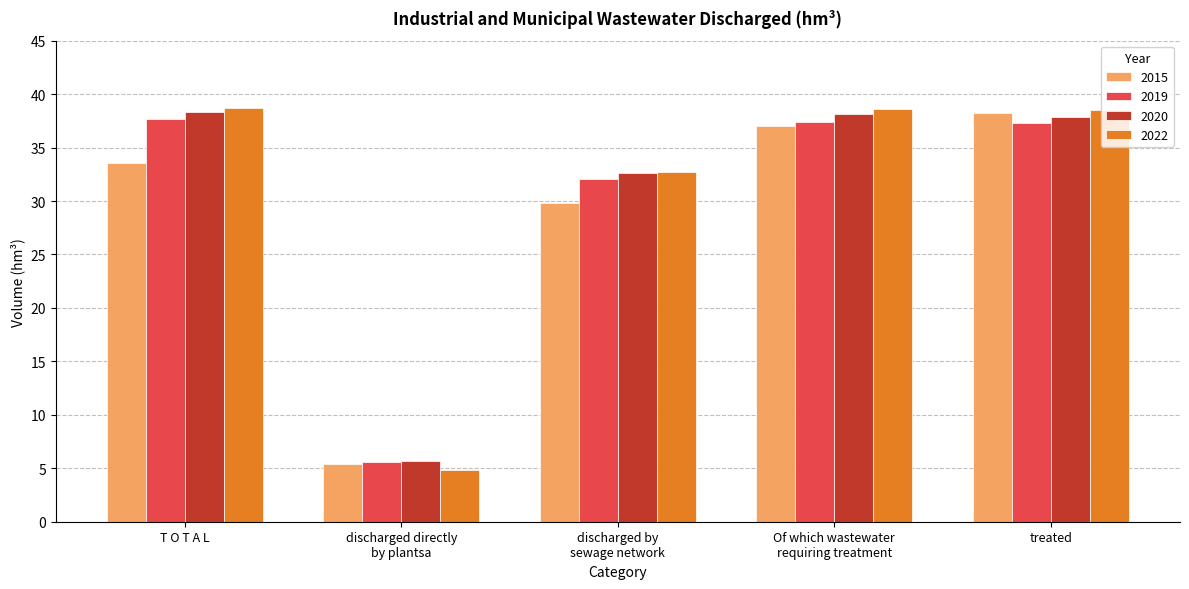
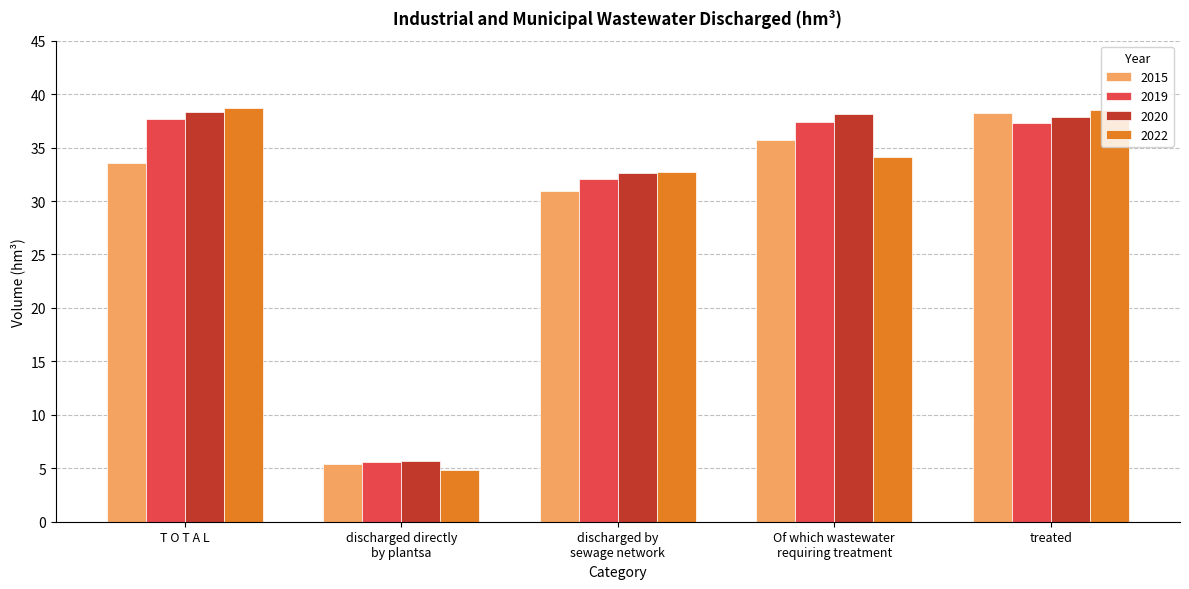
  {
    "2015": {
      "T O T A L": 33.6,
      "discharged directly by plantsa": 5.4,
-     "discharged by sewage network": 29.8,
-     "Of which wastewater requiring treatment": 37.0,
+     "discharged by sewage network": 30.9,
+     "Of which wastewater requiring treatment": 35.7,
      "treated": 38.2
    },
    "2022": {
      "T O T A L": 38.7,
      "discharged directly by plantsa": 4.8,
      "discharged by sewage network": 32.7,
-     "Of which wastewater requiring treatment": 38.6
+     "Of which wastewater requiring treatment": 34.1
    }
  }
